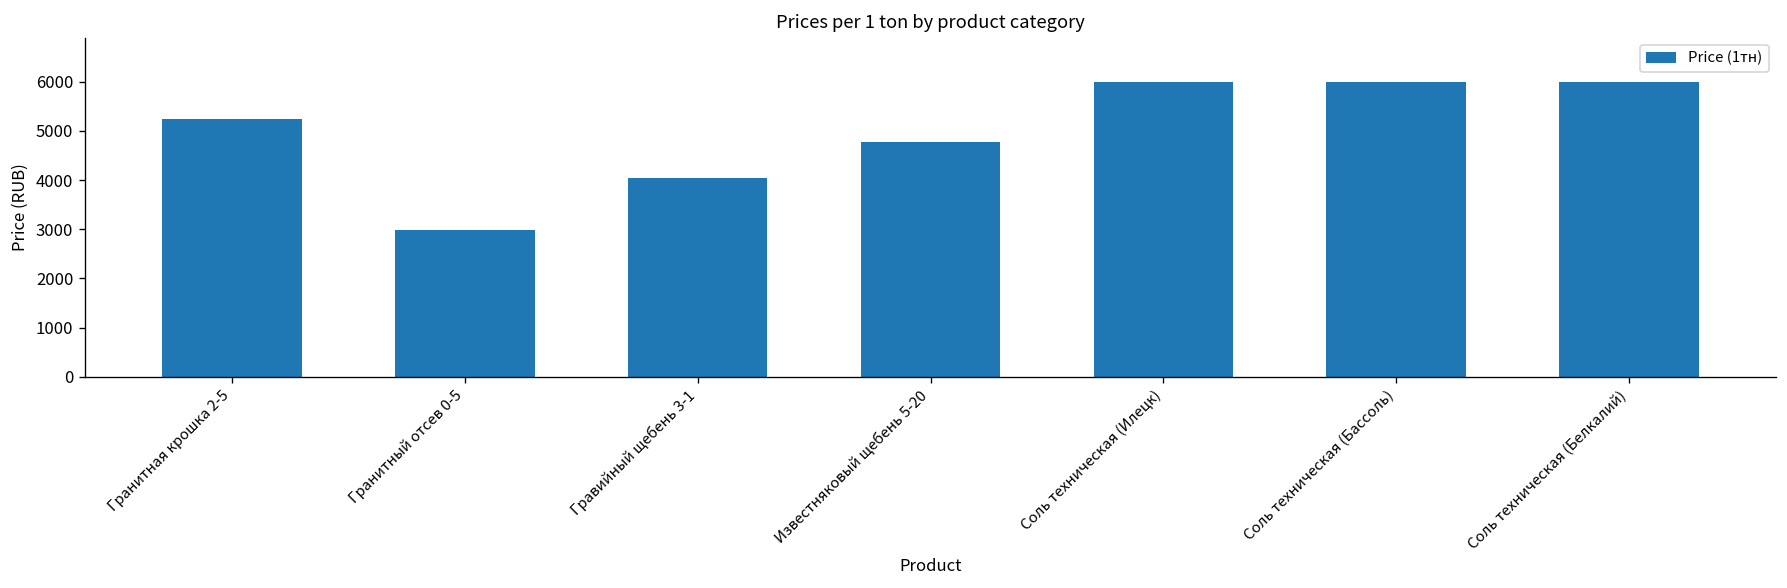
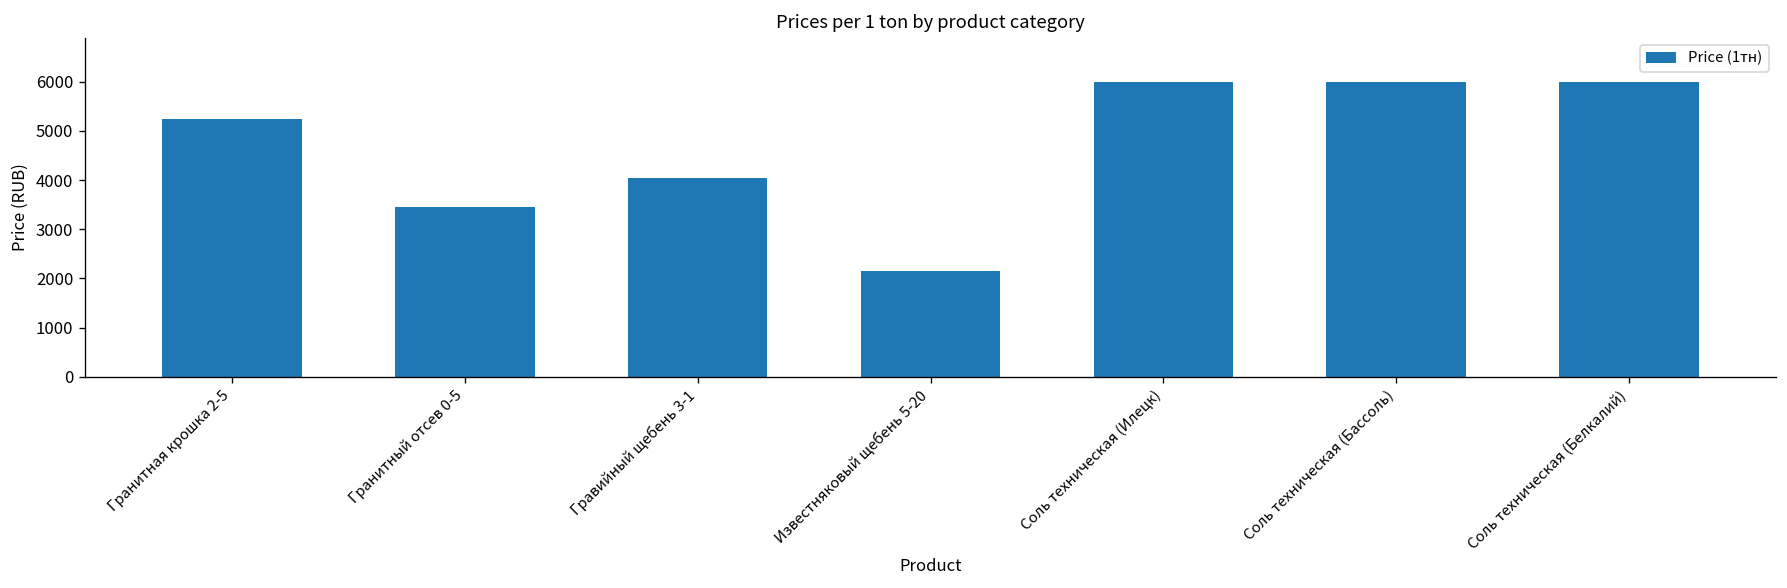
  {
    "Гранитная крошка 2-5": 5200,
-   "Гранитный отсев 0-5": 3000,
+   "Гранитный отсев 0-5": 3500,
    "Гравийный щебень 3-1": 4000,
-   "Известняковый щебень 5-20": 4800,
+   "Известняковый щебень 5-20": 2200,
    "Соль техническая (Илецк)": 6000,
    "Соль техническая (Бассоль)": 6000,
    "Соль техническая (Белкалий)": 6000
  }
